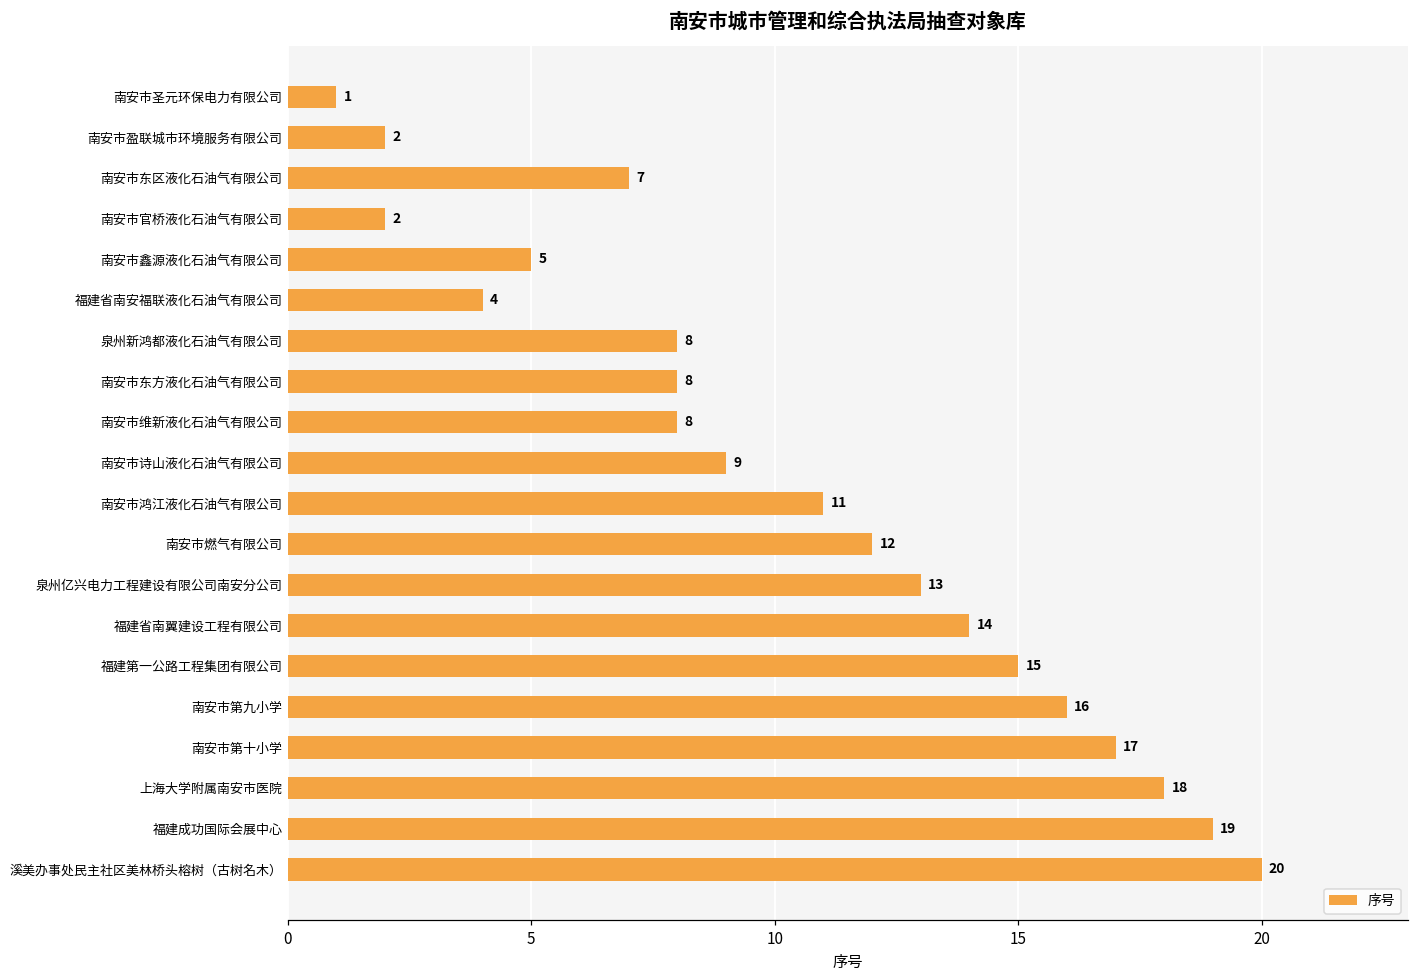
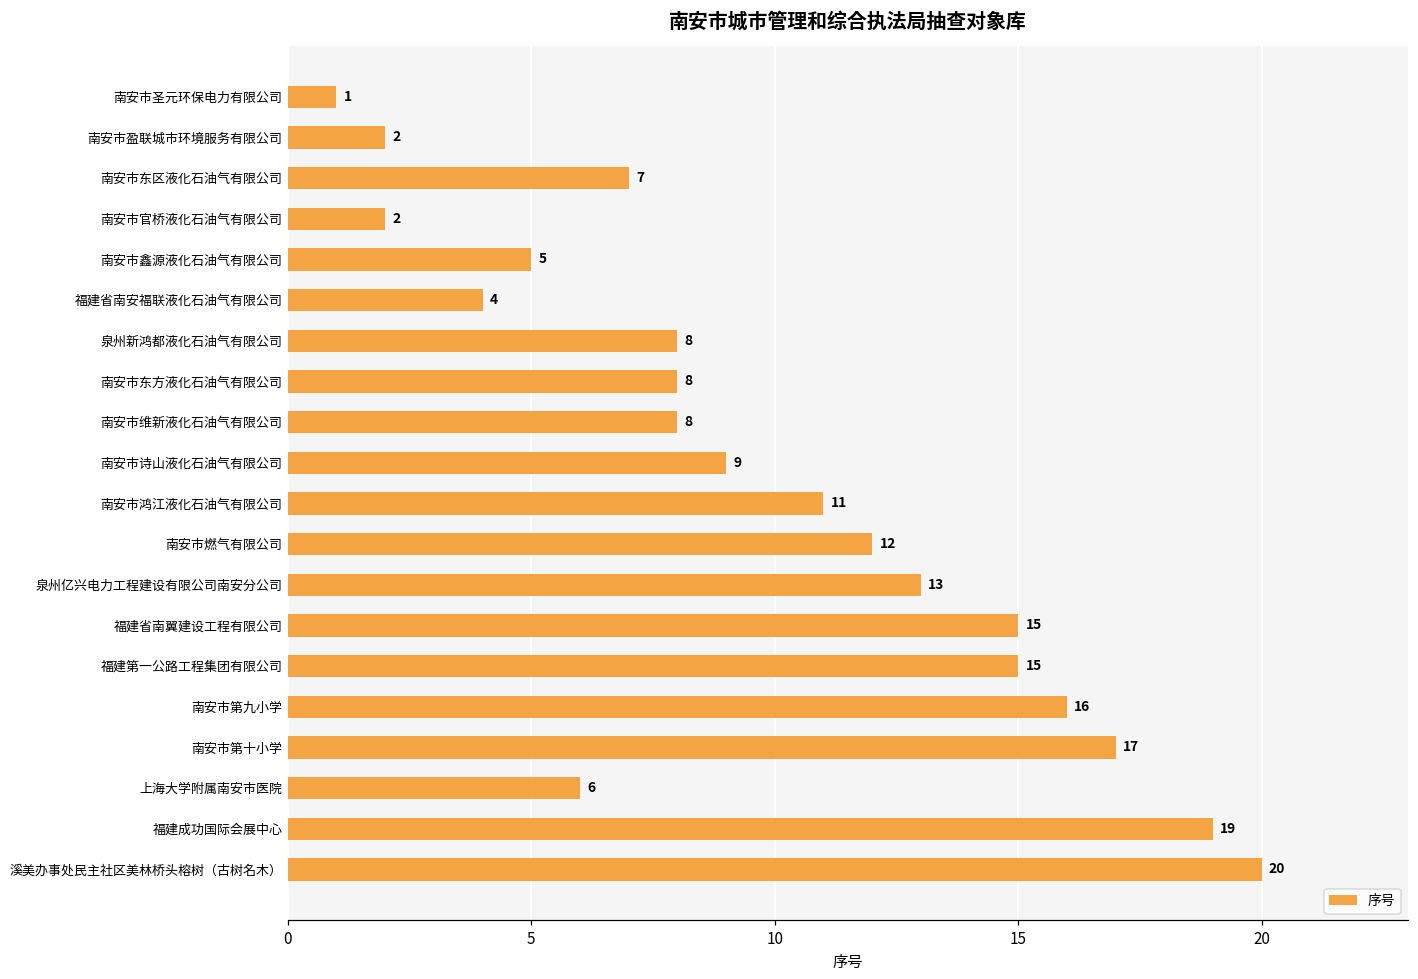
  {
    "南安市圣元环保电力有限公司": 1,
    "南安市盈联城市环境服务有限公司": 2,
    "南安市东区液化石油气有限公司": 7,
    "南安市官桥液化石油气有限公司": 2,
    "南安市鑫源液化石油气有限公司": 5,
    "福建省南安福联液化石油气有限公司": 4,
    "泉州新鸿都液化石油气有限公司": 8,
    "南安市东方液化石油气有限公司": 8,
    "南安市维新液化石油气有限公司": 8,
    "南安市诗山液化石油气有限公司": 9,
    "南安市鸿江液化石油气有限公司": 11,
    "南安市燃气有限公司": 12,
    "泉州亿兴电力工程建设有限公司南安分公司": 13,
-   "福建省南翼建设工程有限公司": 14,
+   "福建省南翼建设工程有限公司": 15,
    "福建第一公路工程集团有限公司": 15,
    "南安市第九小学": 16,
    "南安市第十小学": 17,
-   "上海大学附属南安市医院": 18,
+   "上海大学附属南安市医院": 6,
    "福建成功国际会展中心": 19,
    "溪美办事处民主社区美林桥头榕树（古树名木）": 20
  }
